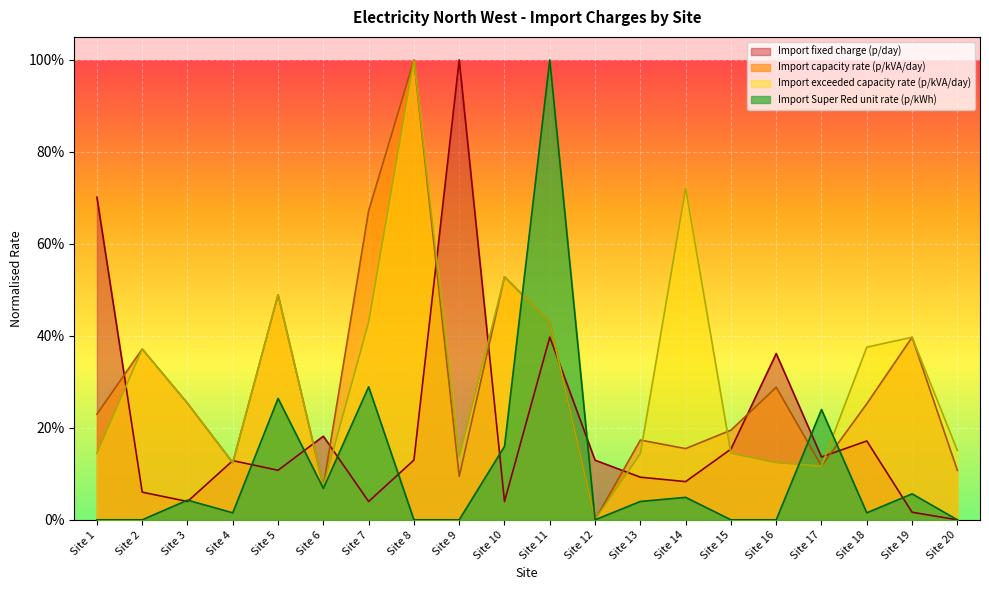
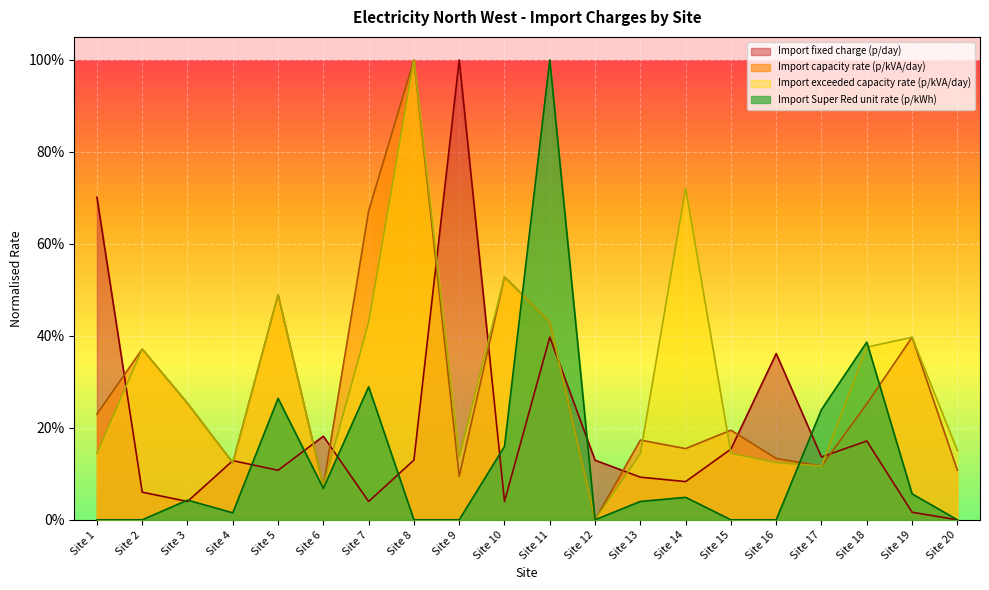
  {
    "Import fixed charge (p/day)": {
      "Site 1": "70%",
      "Site 2": "6%",
      "Site 5": "11%",
      "Site 6": "18%",
      "Site 7": "4%",
      "Site 8": "13%",
      "Site 9": "100%",
      "Site 10": "4%",
      "Site 11": "40%",
      "Site 12": "13%",
      "Site 13": "9%",
      "Site 14": "8%",
      "Site 15": "15%",
      "Site 16": "36%",
      "Site 17": "14%",
      "Site 18": "17%",
      "Site 19": "2%"
    },
    "Import capacity rate (p/kVA/day)": {
      "Site 1": "23%",
      "Site 7": "67%",
      "Site 9": "9%",
      "Site 13": "17%",
      "Site 14": "15%",
      "Site 15": "19%",
-     "Site 16": "29%",
+     "Site 16": "13%",
      "Site 18": "25%",
      "Site 20": "11%"
    },
    "Import exceeded capacity rate (p/kVA/day)": {
      "Site 1": "14%",
      "Site 7": "43%",
      "Site 9": "14%",
      "Site 13": "14%",
      "Site 14": "72%",
      "Site 15": "14%",
      "Site 16": "12%",
      "Site 18": "38%",
      "Site 20": "15%"
    },
    "Import Super Red unit rate (p/kWh)": {
      "Site 1": "0%",
      "Site 2": "0%",
      "Site 4": "2%",
      "Site 5": "26%",
      "Site 7": "29%",
      "Site 8": "0%",
      "Site 9": "0%",
      "Site 10": "16%",
      "Site 11": "100%",
      "Site 13": "4%",
      "Site 14": "5%",
      "Site 15": "0%",
      "Site 16": "0%",
      "Site 17": "24%",
-     "Site 18": "2%",
+     "Site 18": "39%",
      "Site 19": "6%"
    }
  }
